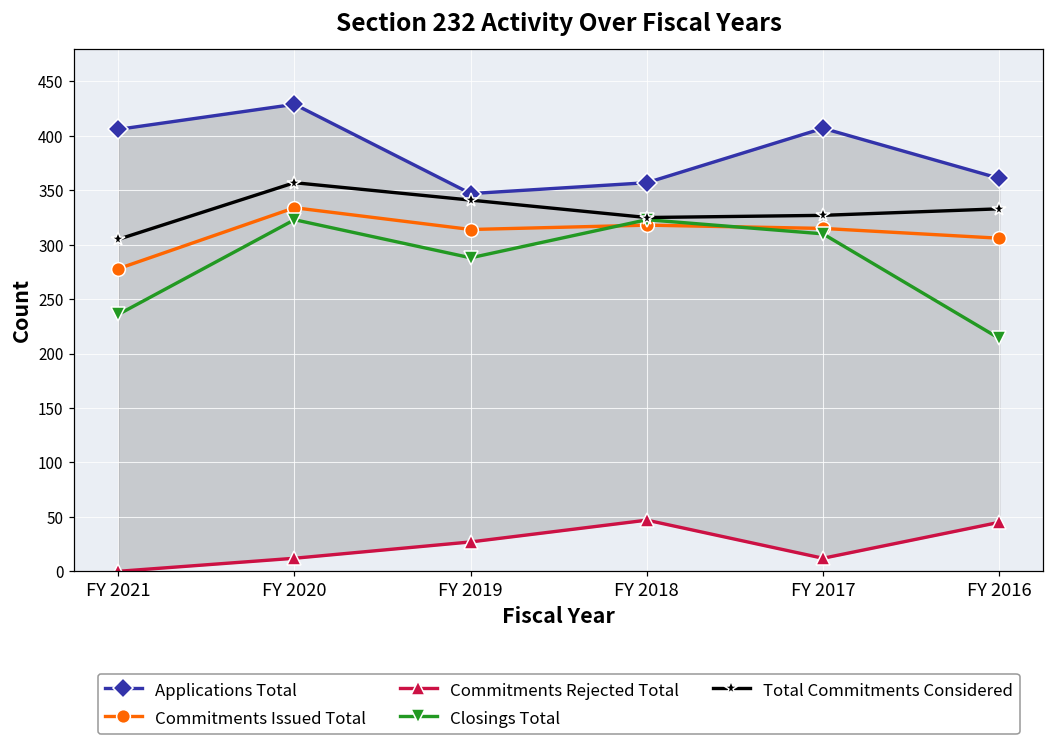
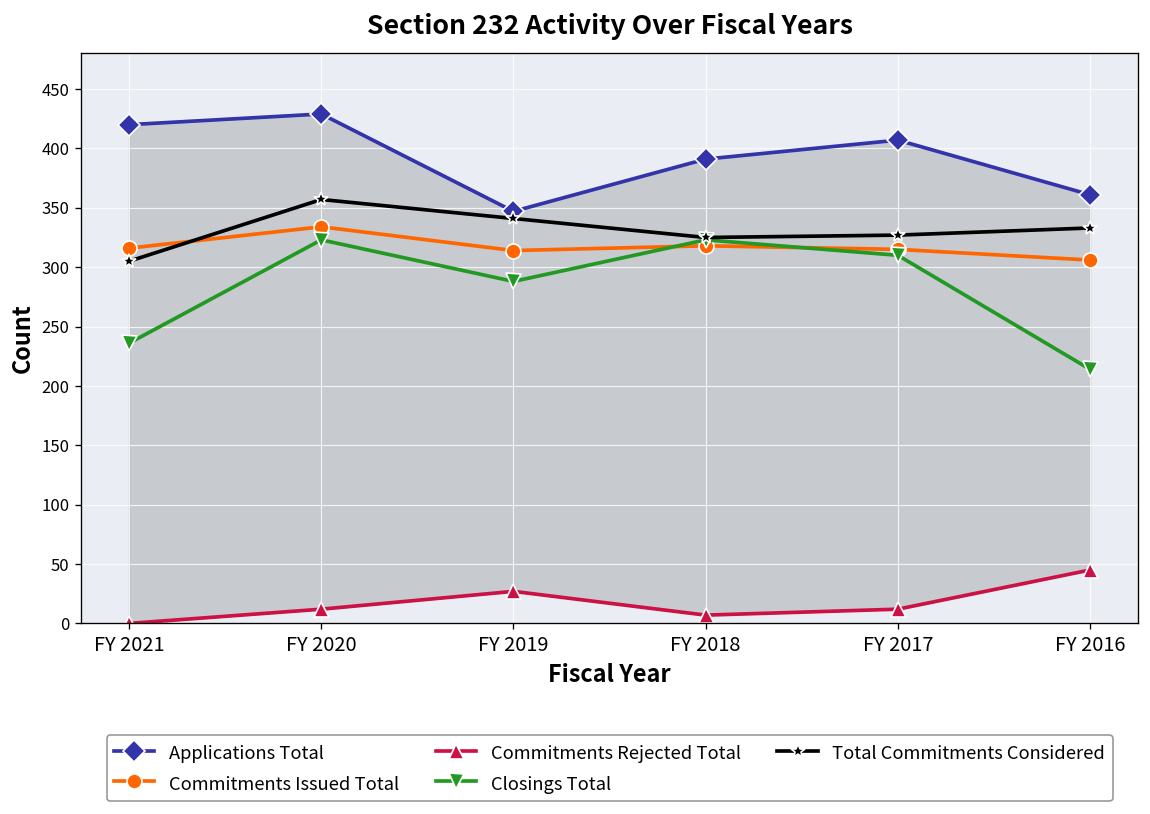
  {
    "Applications Total": {
-     "FY 2021": 410,
+     "FY 2021": 420,
      "FY 2020": 430,
      "FY 2019": 350,
-     "FY 2018": 360,
+     "FY 2018": 390,
      "FY 2017": 410,
      "FY 2016": 360
    },
    "Commitments Issued Total": {
-     "FY 2021": 280,
+     "FY 2021": 320,
      "FY 2020": 330,
      "FY 2019": 310,
      "FY 2018": 320,
      "FY 2017": 320,
      "FY 2016": 310
    },
    "Commitments Rejected Total": {
      "FY 2021": 0,
      "FY 2020": 10,
      "FY 2019": 30,
-     "FY 2018": 50,
+     "FY 2018": 10,
      "FY 2017": 10,
      "FY 2016": 50
    },
    "Closings Total": {
      "FY 2021": 240,
      "FY 2020": 320,
      "FY 2019": 290,
      "FY 2017": 310,
      "FY 2016": 210
    },
    "Total Commitments Considered": {
      "FY 2021": 310,
      "FY 2020": 360,
      "FY 2019": 340,
      "FY 2017": 330,
      "FY 2016": 330
    }
  }
